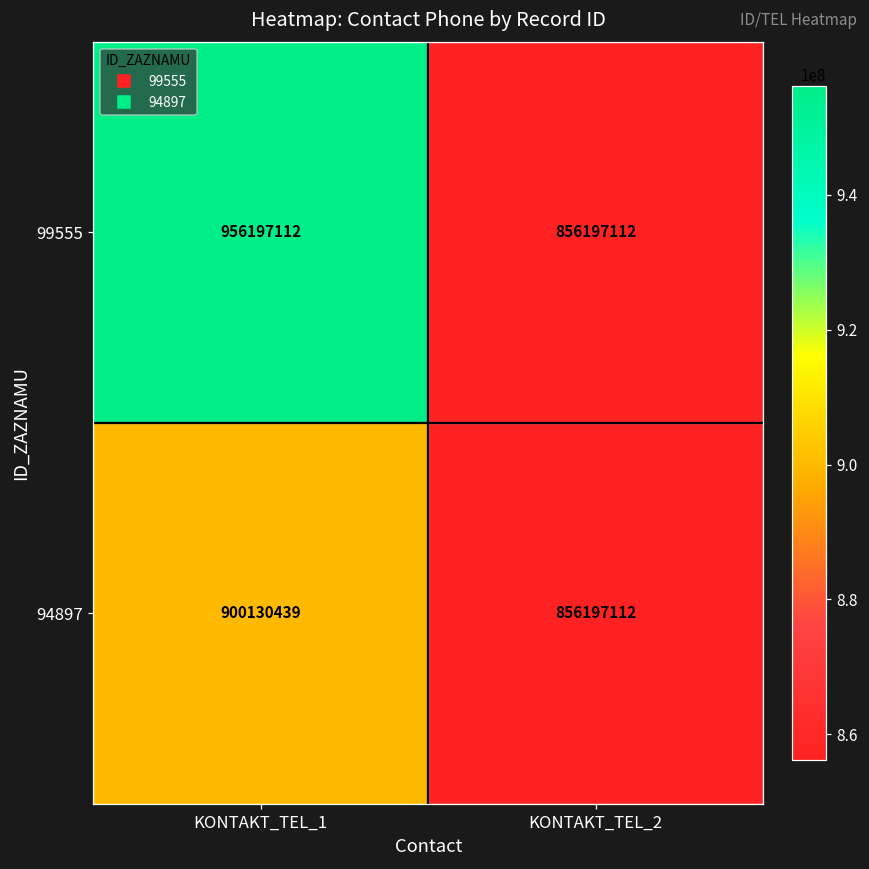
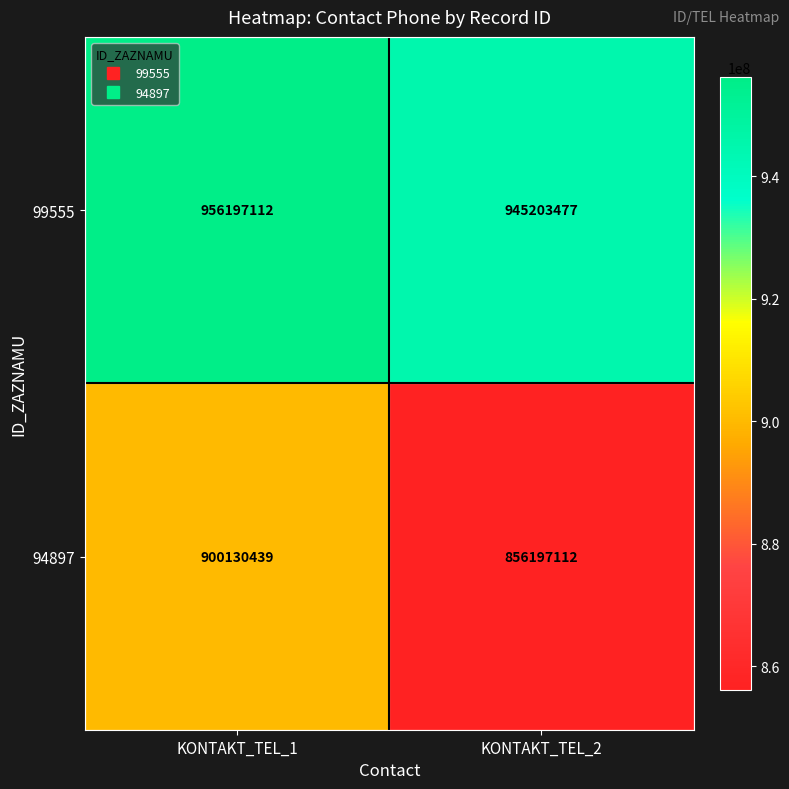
  {
    "99555": {
      "KONTAKT_TEL_1": 956197112,
-     "KONTAKT_TEL_2": 856197112
+     "KONTAKT_TEL_2": 945203477
    },
    "94897": {
      "KONTAKT_TEL_1": 900130439,
      "KONTAKT_TEL_2": 856197112
    }
  }
